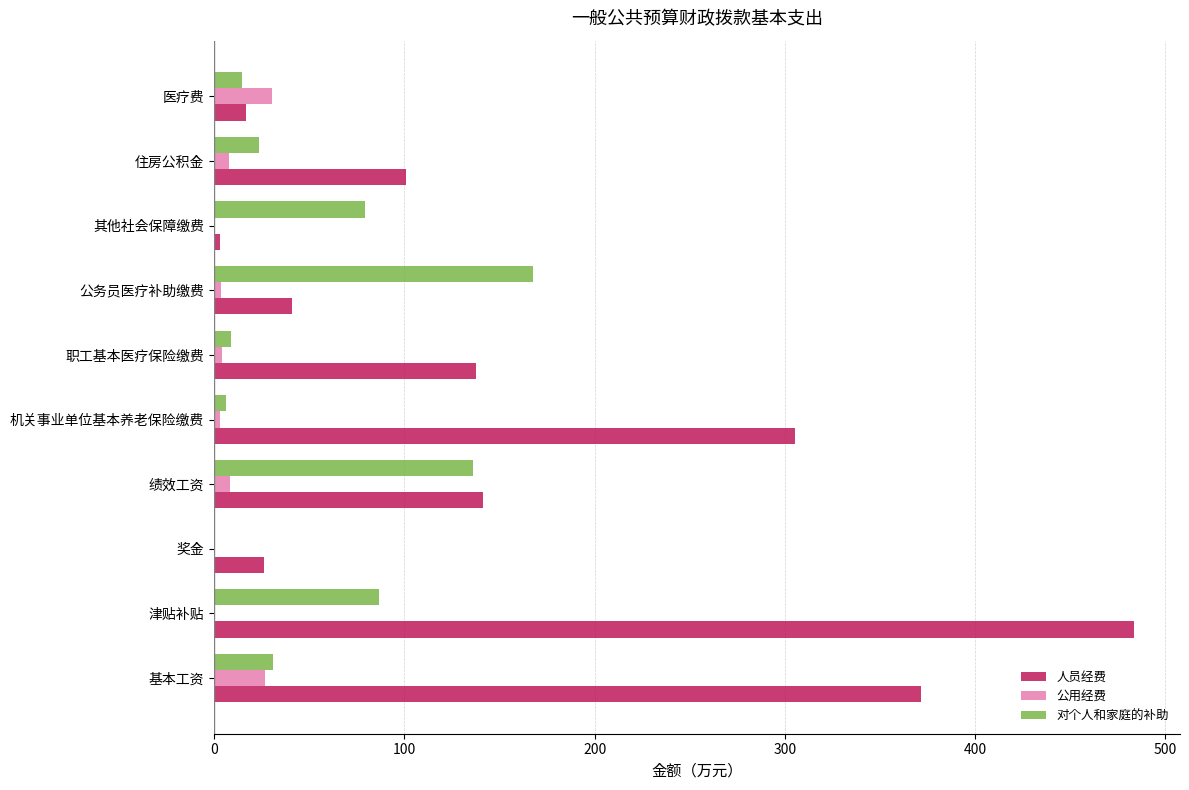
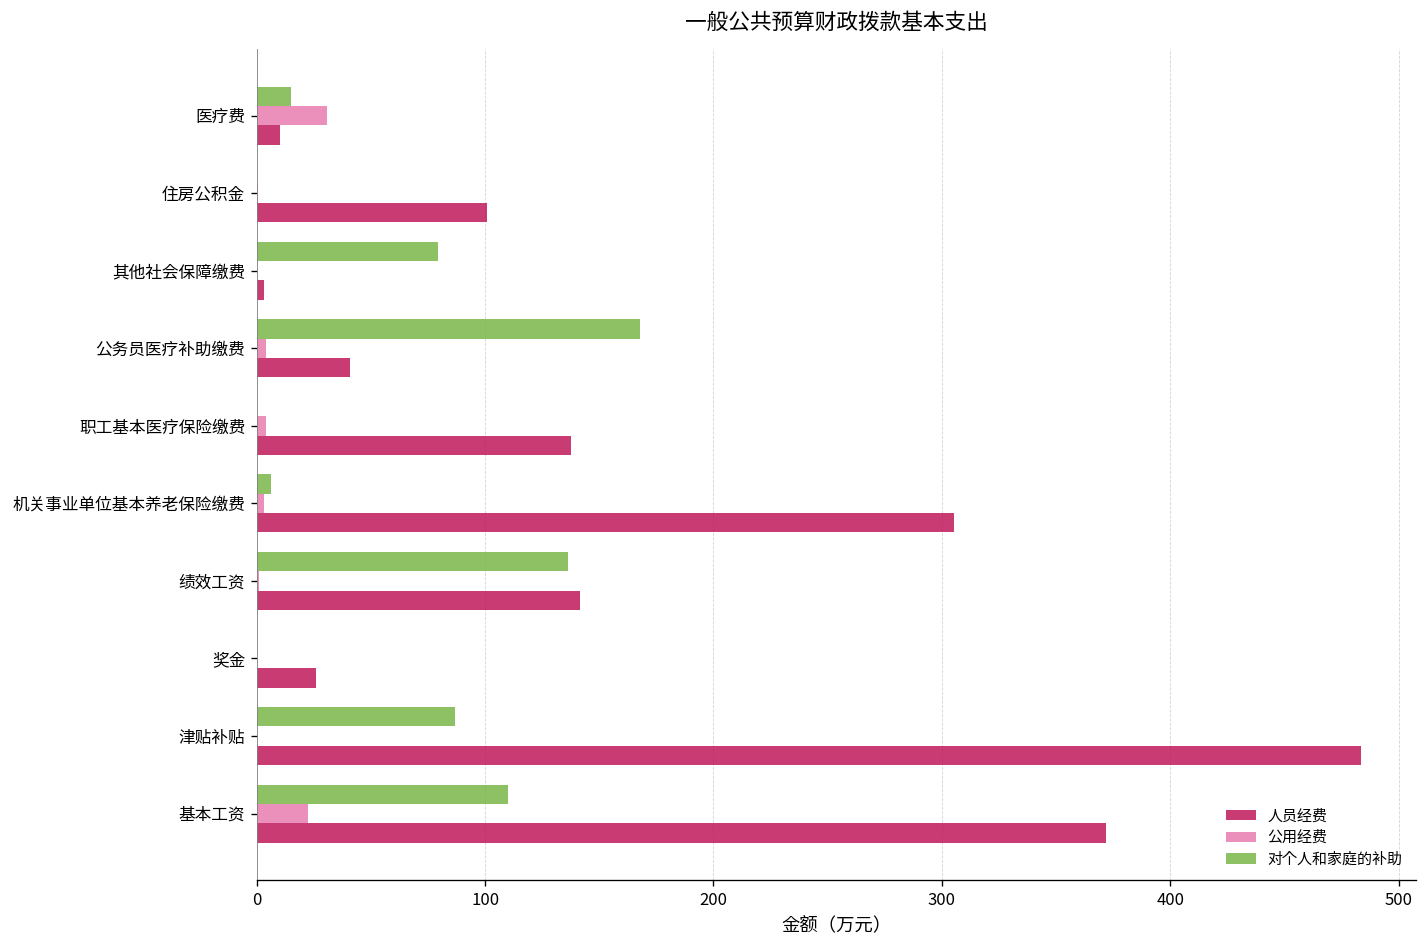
  {
    "人员经费": {
-     "医疗费": 17,
+     "医疗费": 10,
      "住房公积金": 101,
      "其他社会保障缴费": 3,
      "公务员医疗补助缴费": 41,
      "职工基本医疗保险缴费": 138,
      "机关事业单位基本养老保险缴费": 305,
      "绩效工资": 142,
      "奖金": 26,
      "津贴补贴": 483,
      "基本工资": 372
    },
    "公用经费": {
      "医疗费": 31,
-     "住房公积金": 8,
+     "住房公积金": 1,
      "公务员医疗补助缴费": 4,
      "职工基本医疗保险缴费": 4,
      "机关事业单位基本养老保险缴费": 3,
-     "绩效工资": 8,
-     "基本工资": 27
+     "绩效工资": 1,
+     "基本工资": 22
    },
    "对个人和家庭的补助": {
      "医疗费": 15,
-     "住房公积金": 24,
+     "住房公积金": 0,
      "其他社会保障缴费": 80,
      "公务员医疗补助缴费": 168,
-     "职工基本医疗保险缴费": 9,
+     "职工基本医疗保险缴费": 0,
      "机关事业单位基本养老保险缴费": 6,
      "绩效工资": 136,
      "奖金": 0,
      "津贴补贴": 87,
-     "基本工资": 31
+     "基本工资": 110
    }
  }
